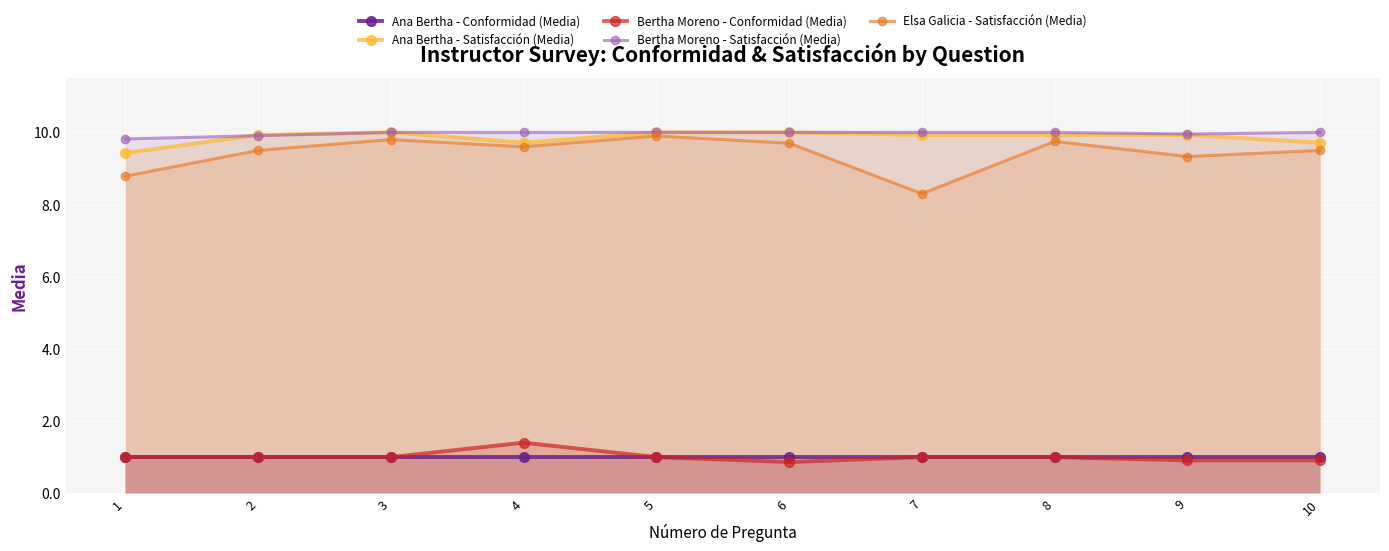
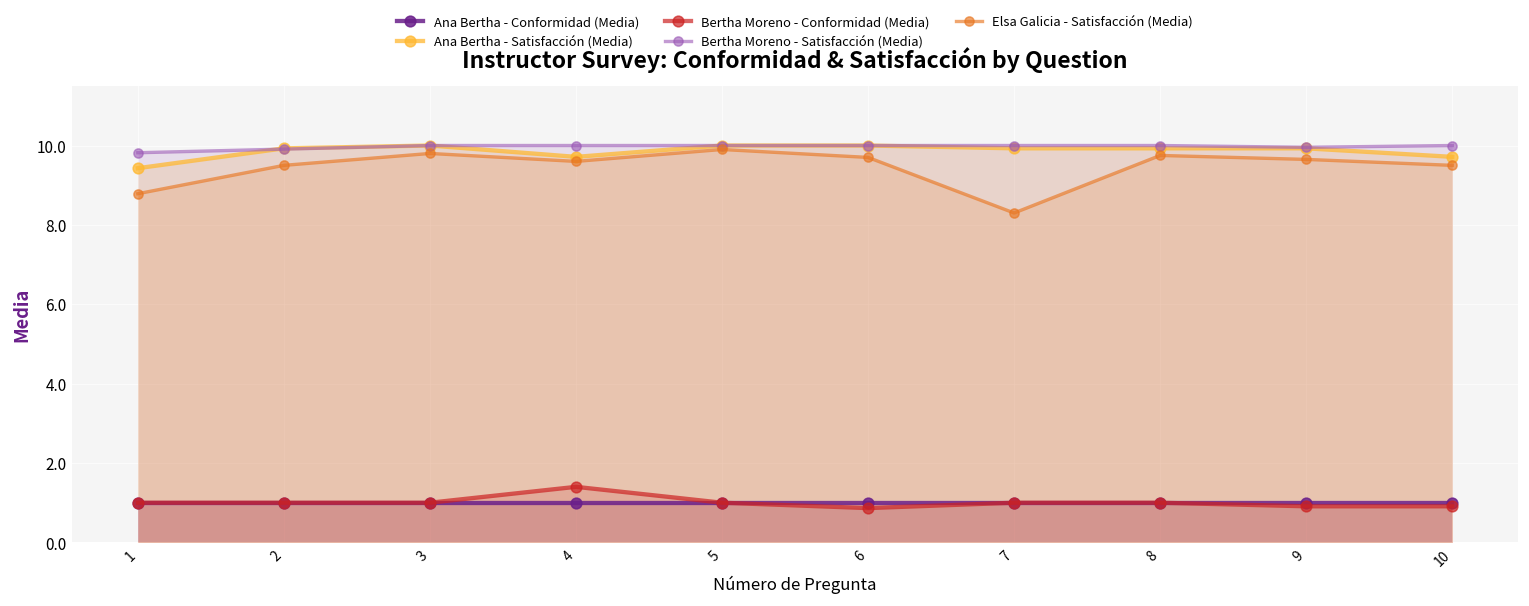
  {
    "Ana Bertha - Conformidad (Media)": {
      "4": 1.0,
      "6": 1.0,
      "9": 1.0,
      "10": 1.0
    },
    "Ana Bertha - Satisfacción (Media)": {
      "1": 9.4,
      "4": 9.7,
      "7": 9.9,
      "8": 9.9,
      "10": 9.7
    },
    "Bertha Moreno - Conformidad (Media)": {
      "4": 1.4,
      "6": 0.9,
      "9": 0.9,
      "10": 0.9
    },
    "Bertha Moreno - Satisfacción (Media)": {
      "1": 9.8,
      "4": 10.0,
      "7": 10.0,
      "8": 10.0,
      "10": 10.0
    },
    "Elsa Galicia - Satisfacción (Media)": {
      "1": 8.8,
      "2": 9.5,
      "3": 9.8,
      "4": 9.6,
      "5": 9.9,
      "6": 9.7,
      "7": 8.3,
      "8": 9.8,
-     "9": 9.3,
+     "9": 9.7,
      "10": 9.5
    }
  }
